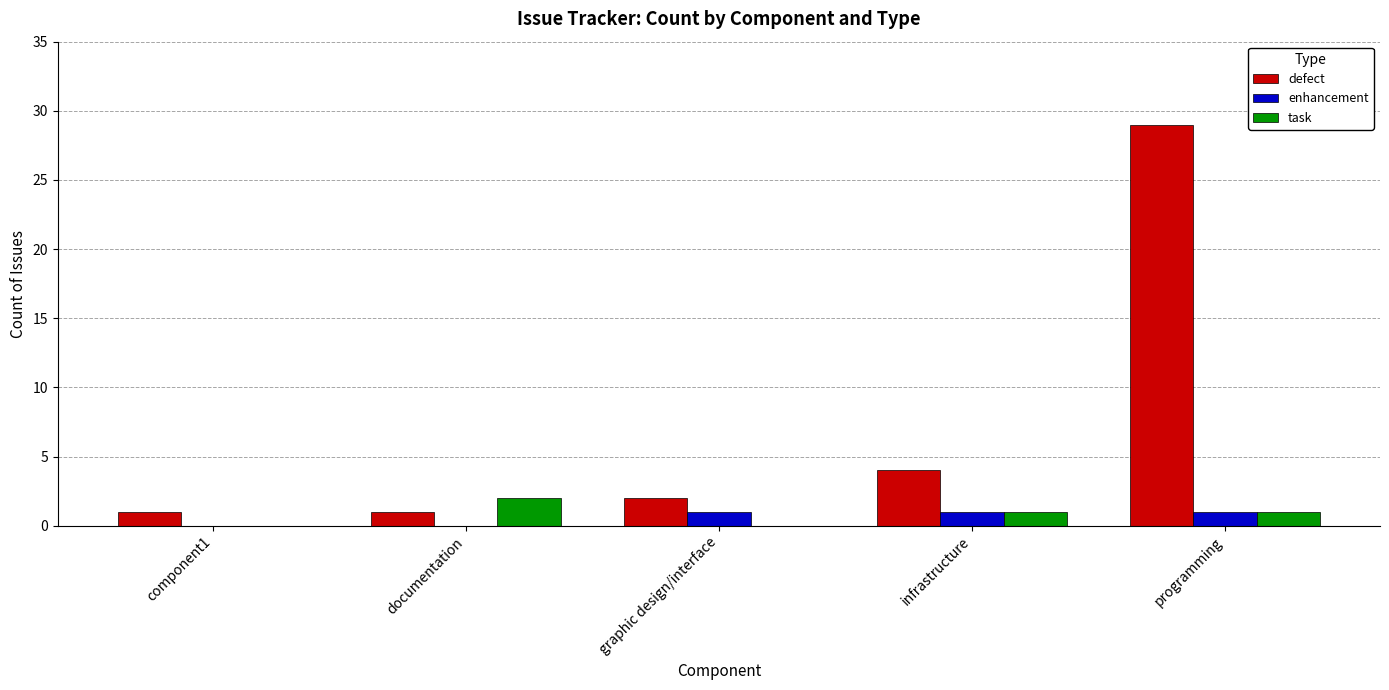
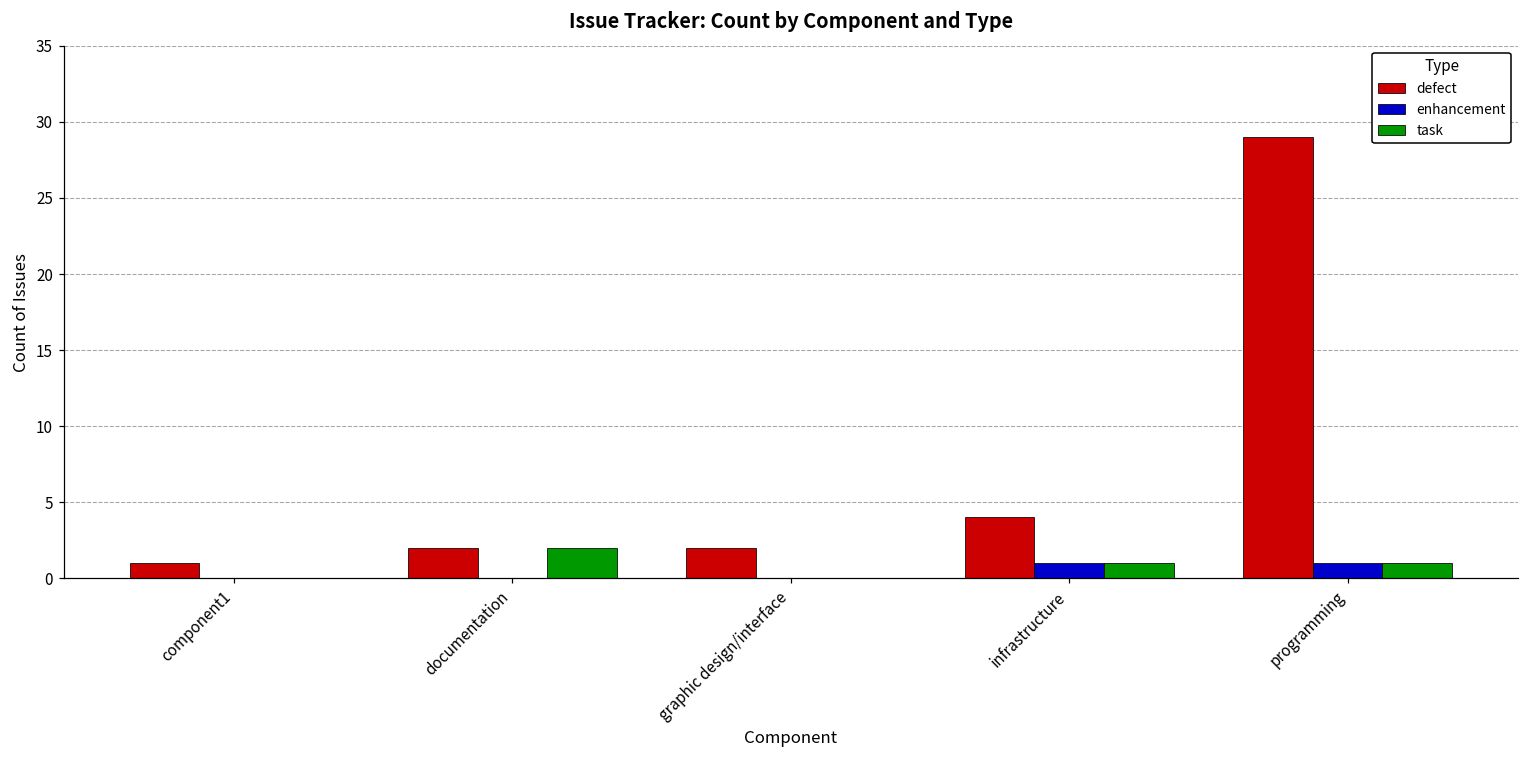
  {
    "defect": {
      "component1": 1,
-     "documentation": 1,
+     "documentation": 2,
      "graphic design/interface": 2,
      "infrastructure": 4,
      "programming": 29
    },
    "enhancement": {
      "component1": 0,
      "documentation": 0,
-     "graphic design/interface": 1,
+     "graphic design/interface": 0,
      "infrastructure": 1,
      "programming": 1
    },
    "task": {
      "component1": 0,
      "documentation": 2,
      "graphic design/interface": 0,
      "infrastructure": 1,
      "programming": 1
    }
  }
